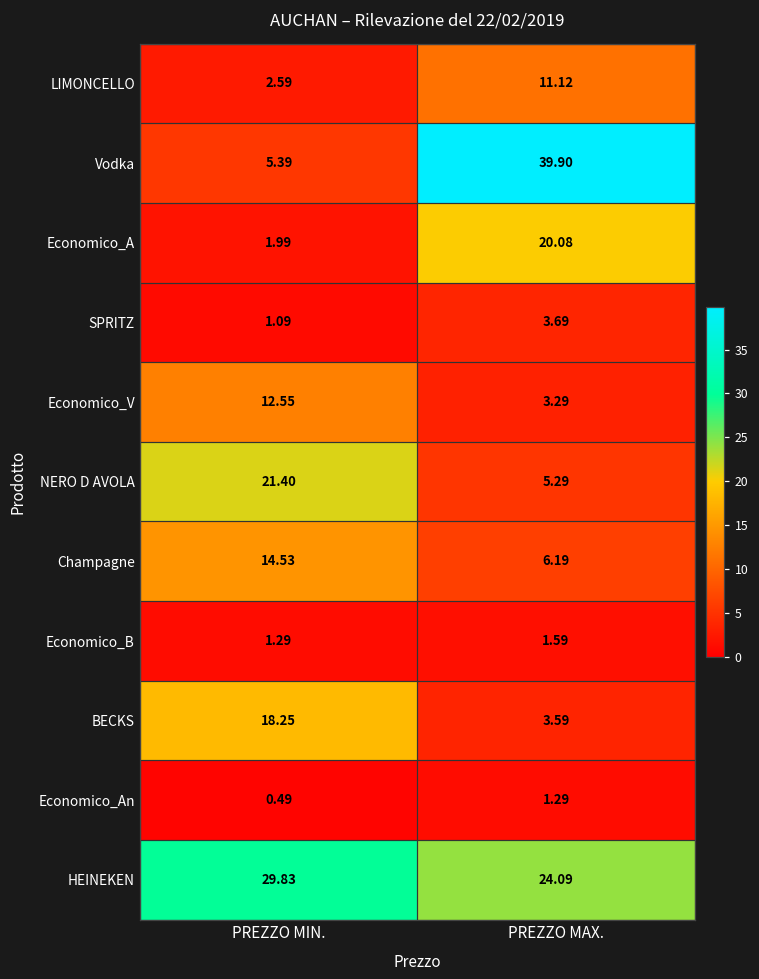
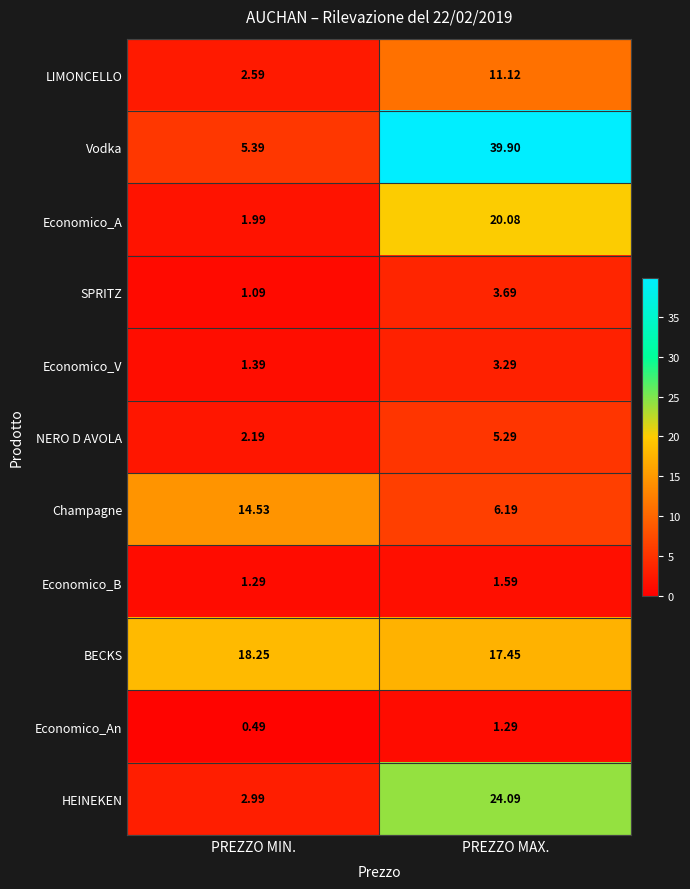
  {
    "LIMONCELLO": {
      "PREZZO MIN.": 2.59,
      "PREZZO MAX.": 11.12
    },
    "Vodka": {
      "PREZZO MIN.": 5.39,
      "PREZZO MAX.": 39.90
    },
    "Economico_A": {
      "PREZZO MIN.": 1.99,
      "PREZZO MAX.": 20.08
    },
    "SPRITZ": {
      "PREZZO MIN.": 1.09,
      "PREZZO MAX.": 3.69
    },
    "Economico_V": {
-     "PREZZO MIN.": 12.55,
+     "PREZZO MIN.": 1.39,
      "PREZZO MAX.": 3.29
    },
    "NERO D AVOLA": {
-     "PREZZO MIN.": 21.40,
+     "PREZZO MIN.": 2.19,
      "PREZZO MAX.": 5.29
    },
    "Champagne": {
      "PREZZO MIN.": 14.53,
      "PREZZO MAX.": 6.19
    },
    "Economico_B": {
      "PREZZO MIN.": 1.29,
      "PREZZO MAX.": 1.59
    },
    "BECKS": {
      "PREZZO MIN.": 18.25,
-     "PREZZO MAX.": 3.59
+     "PREZZO MAX.": 17.45
    },
    "Economico_An": {
      "PREZZO MIN.": 0.49,
      "PREZZO MAX.": 1.29
    },
    "HEINEKEN": {
-     "PREZZO MIN.": 29.83,
+     "PREZZO MIN.": 2.99,
      "PREZZO MAX.": 24.09
    }
  }
